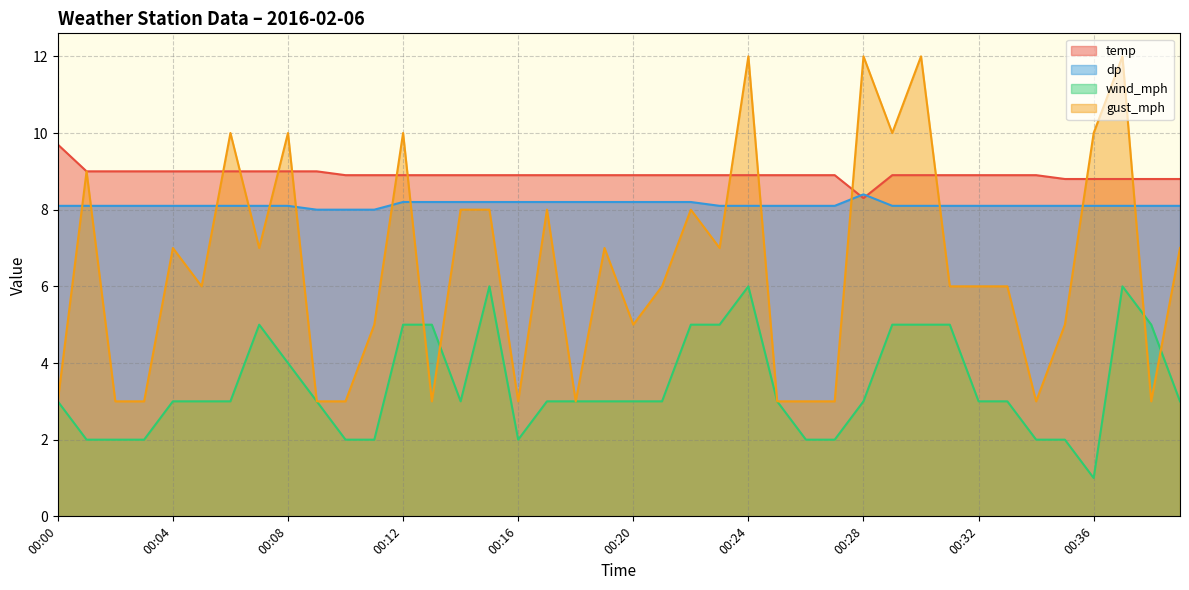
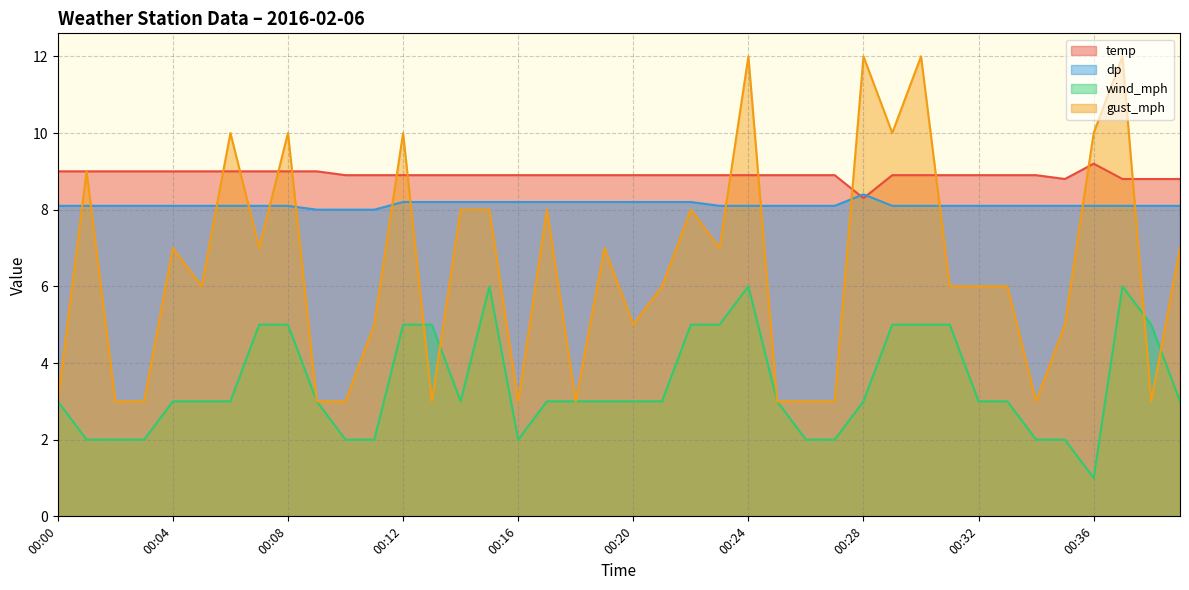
  {
    "temp": {
-     "00:00": 9.7,
+     "00:00": 9.0,
      "00:04": 9.0,
      "00:08": 9.0,
      "00:12": 8.9,
      "00:16": 8.9,
      "00:20": 8.9,
      "00:24": 8.9,
      "00:28": 8.3,
      "00:32": 8.9,
-     "00:36": 8.8
+     "00:36": 9.2
    },
    "dp": {
      "00:00": 8.1,
      "00:04": 8.1,
      "00:08": 8.1,
      "00:12": 8.2,
      "00:16": 8.2,
      "00:20": 8.2,
      "00:24": 8.1,
      "00:28": 8.4,
      "00:32": 8.1,
      "00:36": 8.1
    },
    "wind_mph": {
      "00:04": 3,
-     "00:08": 4,
+     "00:08": 5,
      "00:12": 5,
      "00:16": 2,
      "00:20": 3,
      "00:24": 6,
      "00:28": 3,
      "00:32": 3,
      "00:36": 1
    },
    "gust_mph": {
      "00:04": 7.0,
      "00:08": 10.0,
      "00:12": 10.0,
      "00:16": 3.0,
      "00:20": 5.0,
      "00:24": 12.0,
      "00:28": 12.0,
      "00:32": 6.0,
      "00:36": 10.0
    }
  }
